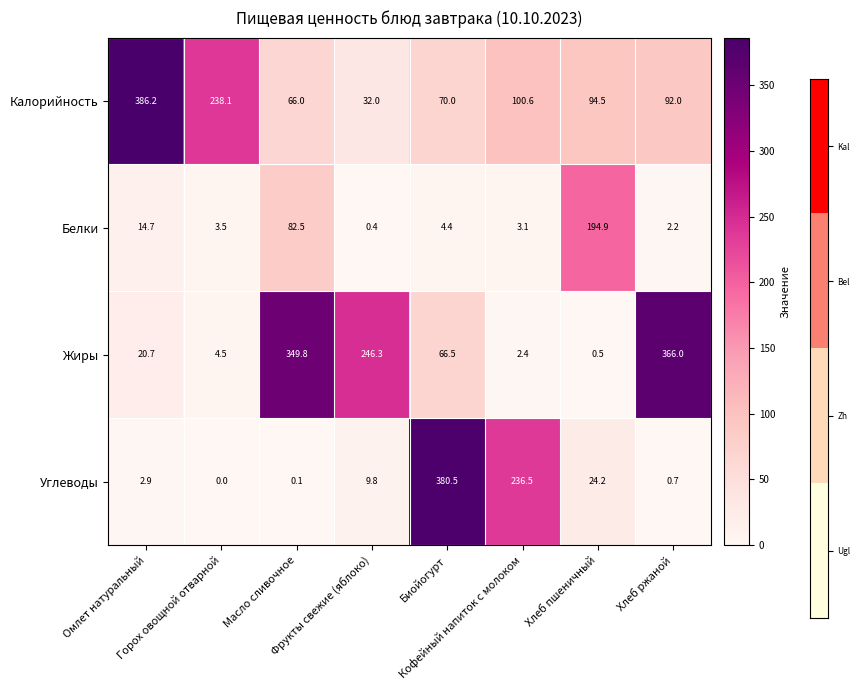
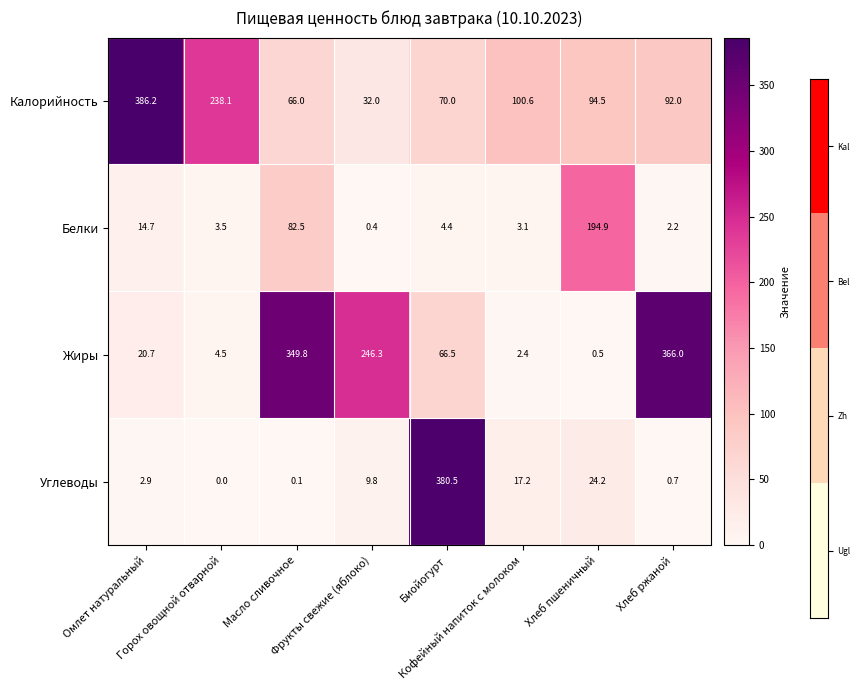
  {
    "Пищевая ценность блюд завтрака (10.10.2023)": {
      "Калорийность": {
        "Омлет натуральный": 386.2,
        "Горох овощной отварной": 238.1,
        "Масло сливочное": 66.0,
        "Фрукты свежие (яблоко)": 32.0,
        "Биойогурт": 70.0,
        "Кофейный напиток с молоком": 100.6,
        "Хлеб пшеничный": 94.5,
        "Хлеб ржаной": 92.0
      },
      "Белки": {
        "Омлет натуральный": 14.7,
        "Горох овощной отварной": 3.5,
        "Масло сливочное": 82.5,
        "Фрукты свежие (яблоко)": 0.4,
        "Биойогурт": 4.4,
        "Кофейный напиток с молоком": 3.1,
        "Хлеб пшеничный": 194.9,
        "Хлеб ржаной": 2.2
      },
      "Жиры": {
        "Омлет натуральный": 20.7,
        "Горох овощной отварной": 4.5,
        "Масло сливочное": 349.8,
        "Фрукты свежие (яблоко)": 246.3,
        "Биойогурт": 66.5,
        "Кофейный напиток с молоком": 2.4,
        "Хлеб пшеничный": 0.5,
        "Хлеб ржаной": 366.0
      },
      "Углеводы": {
        "Омлет натуральный": 2.9,
        "Горох овощной отварной": 0.0,
        "Масло сливочное": 0.1,
        "Фрукты свежие (яблоко)": 9.8,
        "Биойогурт": 380.5,
-       "Кофейный напиток с молоком": 236.5,
+       "Кофейный напиток с молоком": 17.2,
        "Хлеб пшеничный": 24.2,
        "Хлеб ржаной": 0.7
      }
    }
  }
